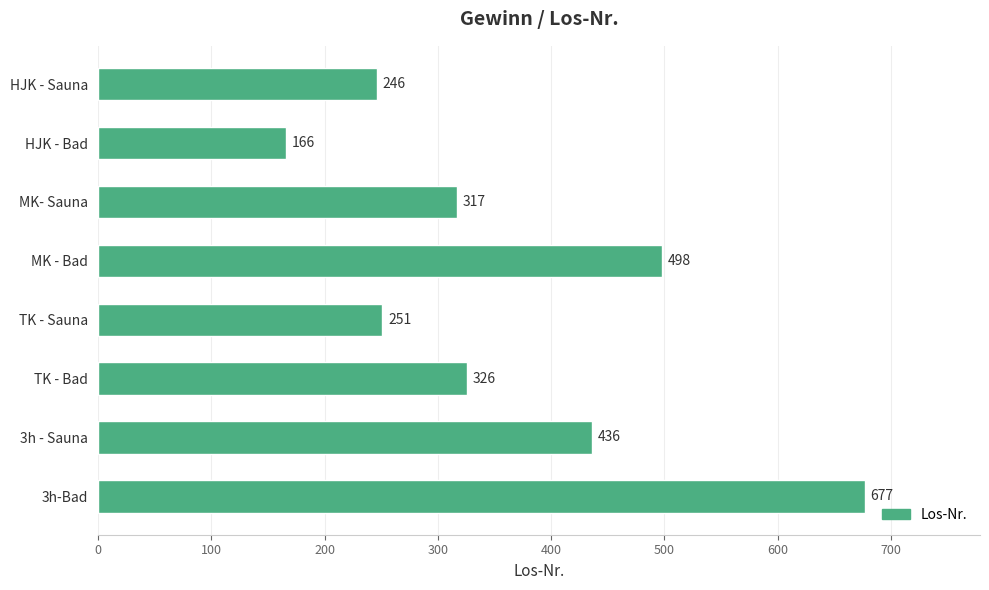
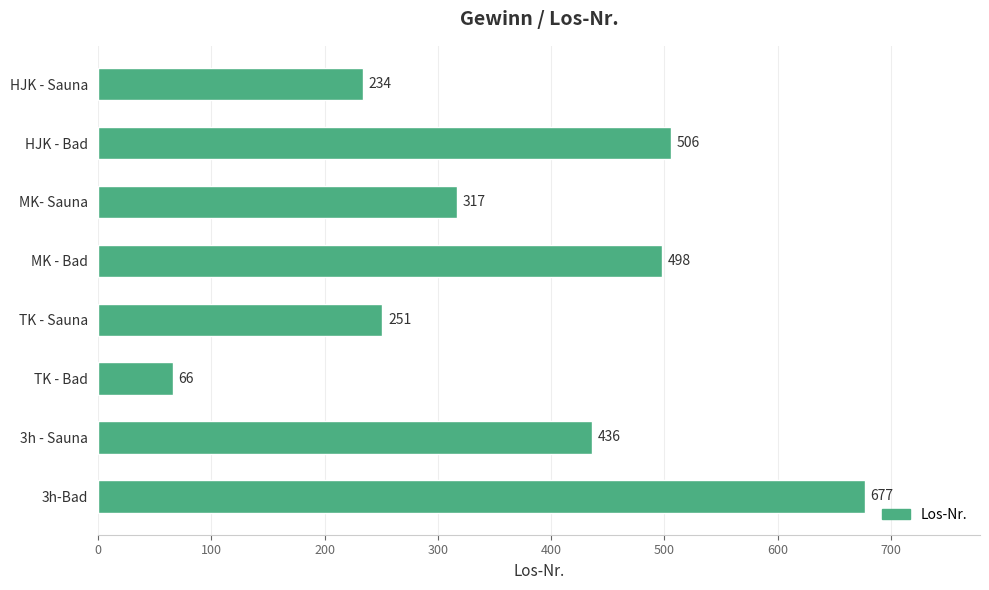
  {
-   "HJK - Sauna": 246,
-   "HJK - Bad": 166,
+   "HJK - Sauna": 234,
+   "HJK - Bad": 506,
    "MK- Sauna": 317,
    "MK - Bad": 498,
    "TK - Sauna": 251,
-   "TK - Bad": 326,
+   "TK - Bad": 66,
    "3h - Sauna": 436,
    "3h-Bad": 677
  }
